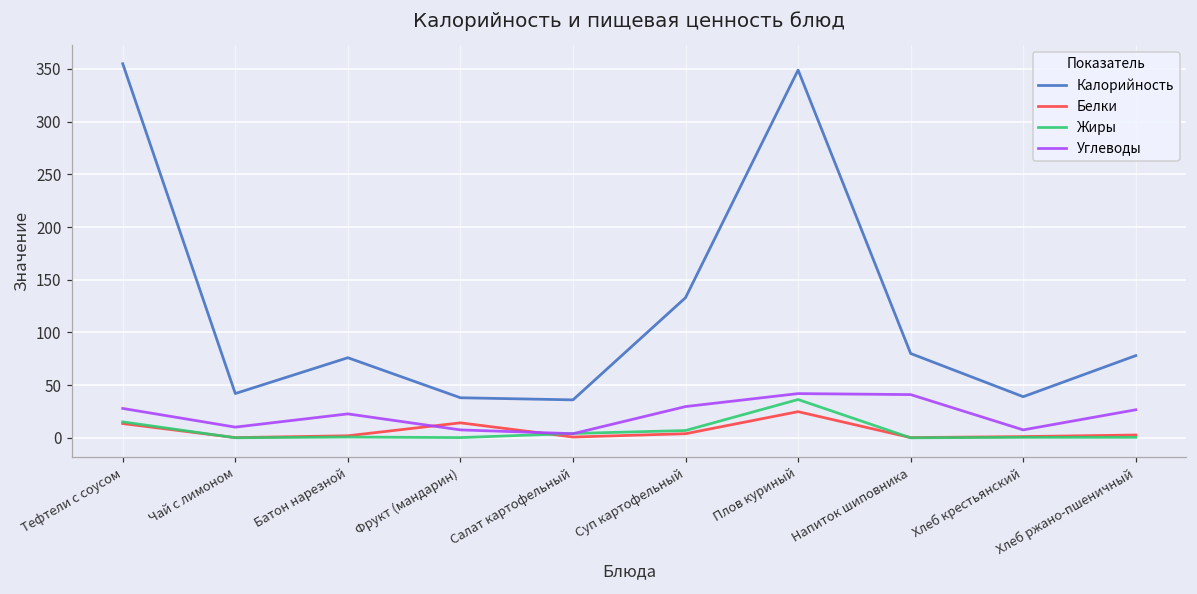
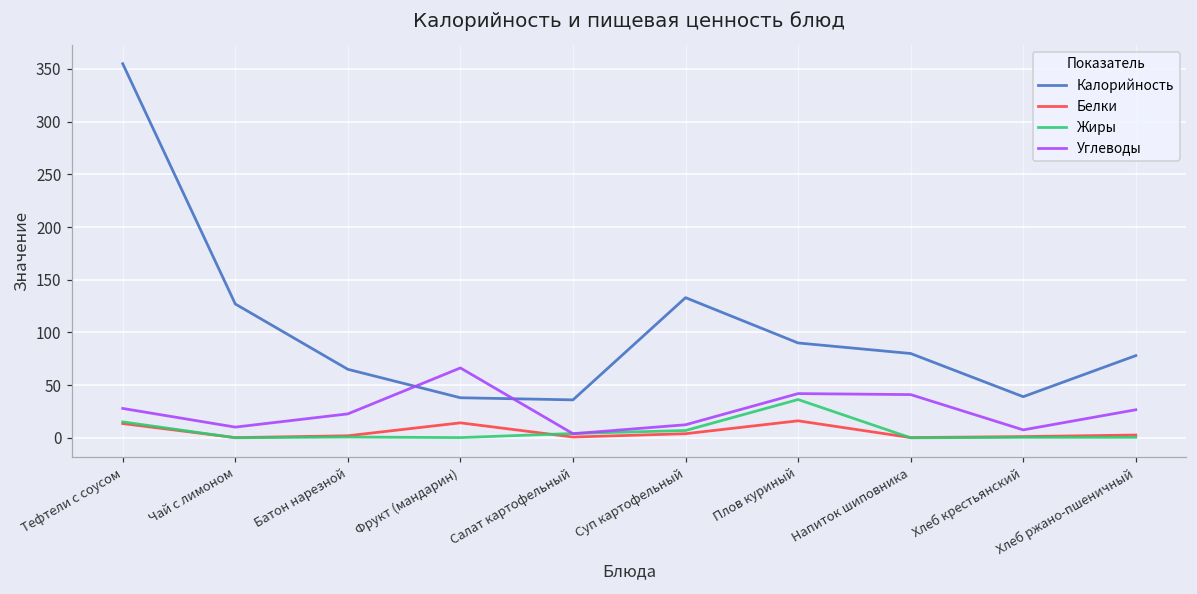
  {
    "Калорийность": {
      "Тефтели с соусом": 360,
-     "Чай с лимоном": 40,
-     "Батон нарезной": 80,
+     "Чай с лимоном": 130,
+     "Батон нарезной": 70,
      "Фрукт (мандарин)": 40,
      "Салат картофельный": 40,
      "Суп картофельный": 130,
-     "Плов куриный": 350,
+     "Плов куриный": 90,
      "Напиток шиповника": 80,
      "Хлеб крестьянский": 40,
      "Хлеб ржано-пшеничный": 80
    },
    "Белки": {
      "Фрукт (мандарин)": 10,
      "Салат картофельный": 0,
      "Суп картофельный": 0,
-     "Плов куриный": 25
+     "Плов куриный": 16
    },
    "Жиры": {
      "Фрукт (мандарин)": 0,
      "Суп картофельный": 10,
      "Плов куриный": 40
    },
    "Углеводы": {
      "Тефтели с соусом": 30,
      "Чай с лимоном": 10,
      "Батон нарезной": 20,
-     "Фрукт (мандарин)": 10,
-     "Суп картофельный": 30,
+     "Фрукт (мандарин)": 70,
+     "Суп картофельный": 10,
      "Плов куриный": 40,
      "Напиток шиповника": 40,
      "Хлеб крестьянский": 10,
      "Хлеб ржано-пшеничный": 30
    }
  }
